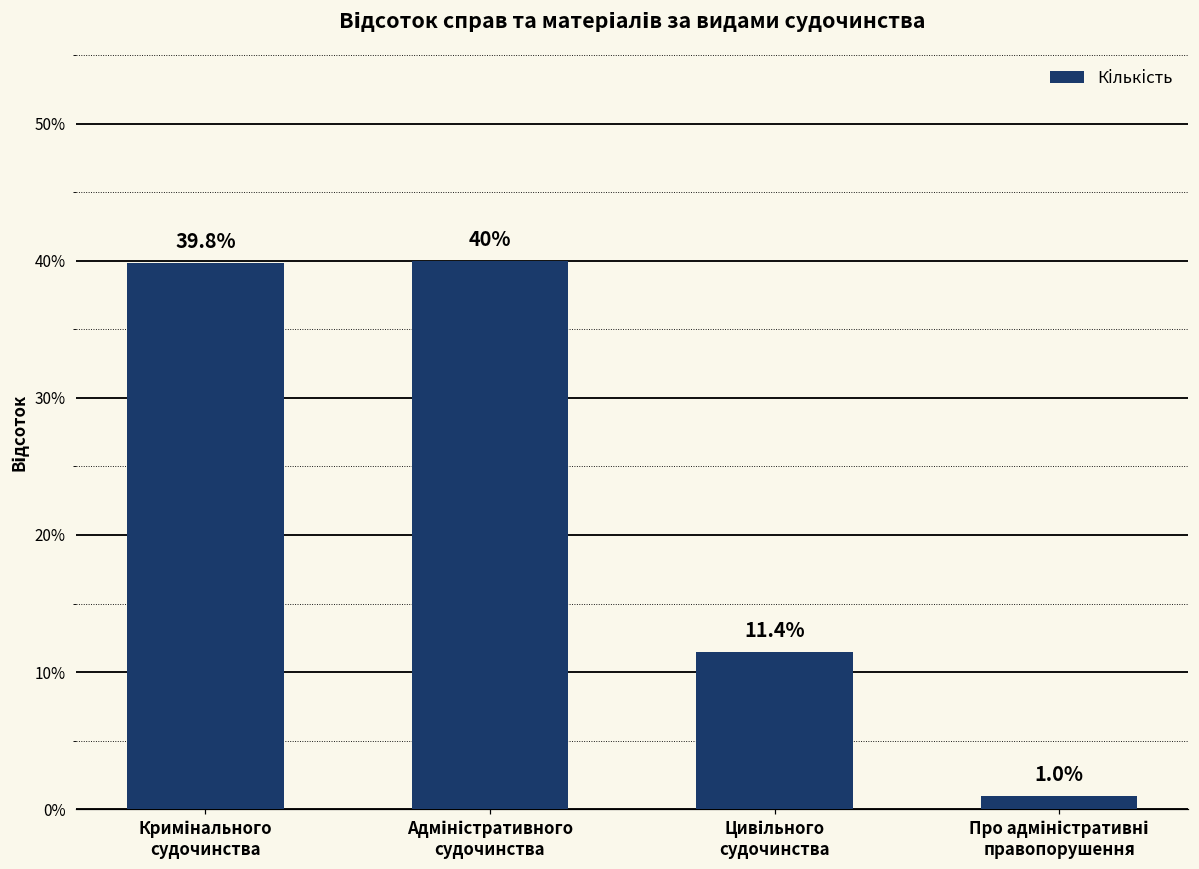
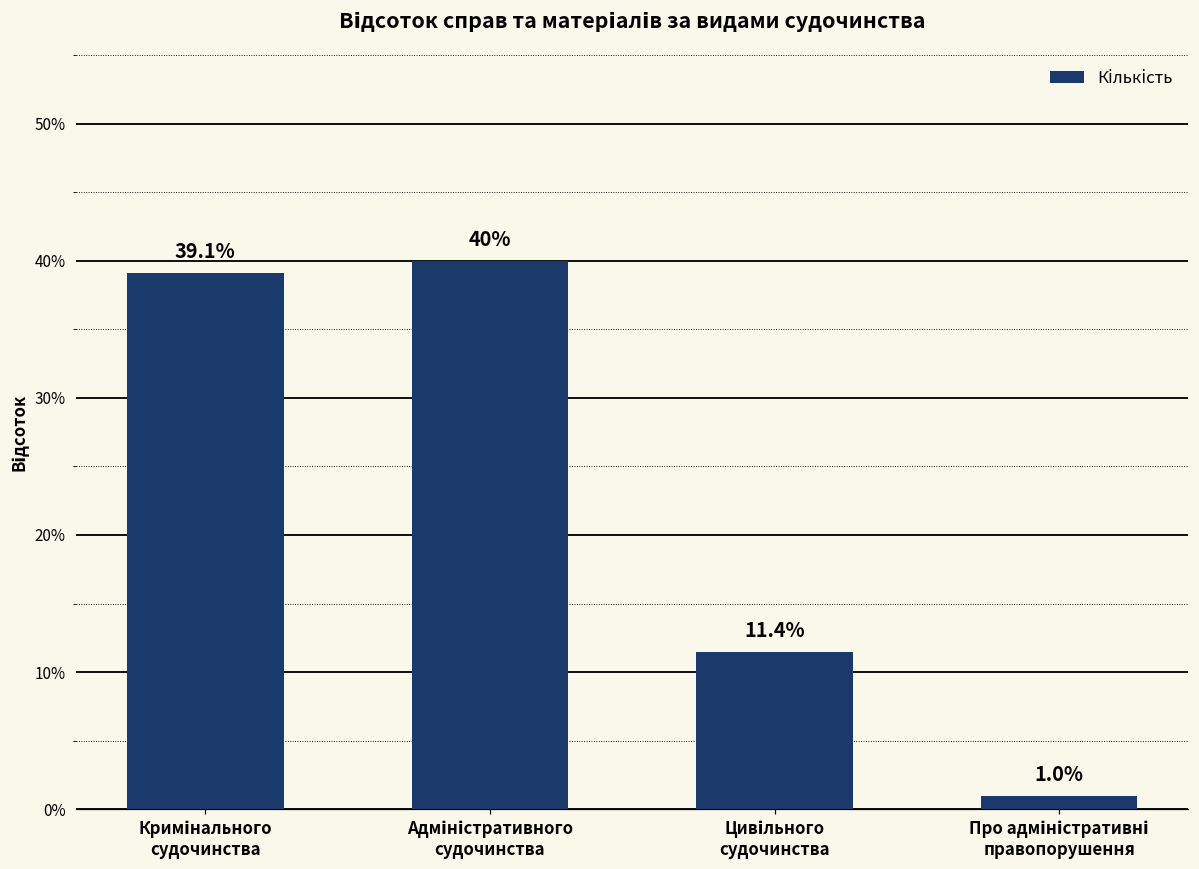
  {
-   "Кримінального судочинства": "39.8%",
+   "Кримінального судочинства": "39.1%",
    "Адміністративного судочинства": "40%",
    "Цивільного судочинства": "11.4%",
    "Про адміністративні правопорушення": "1.0%"
  }
